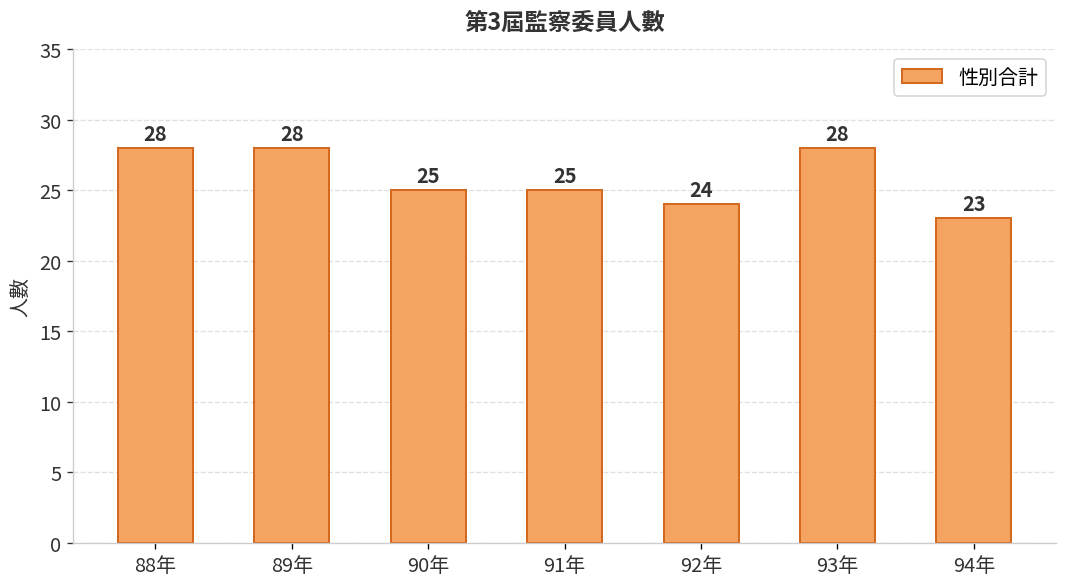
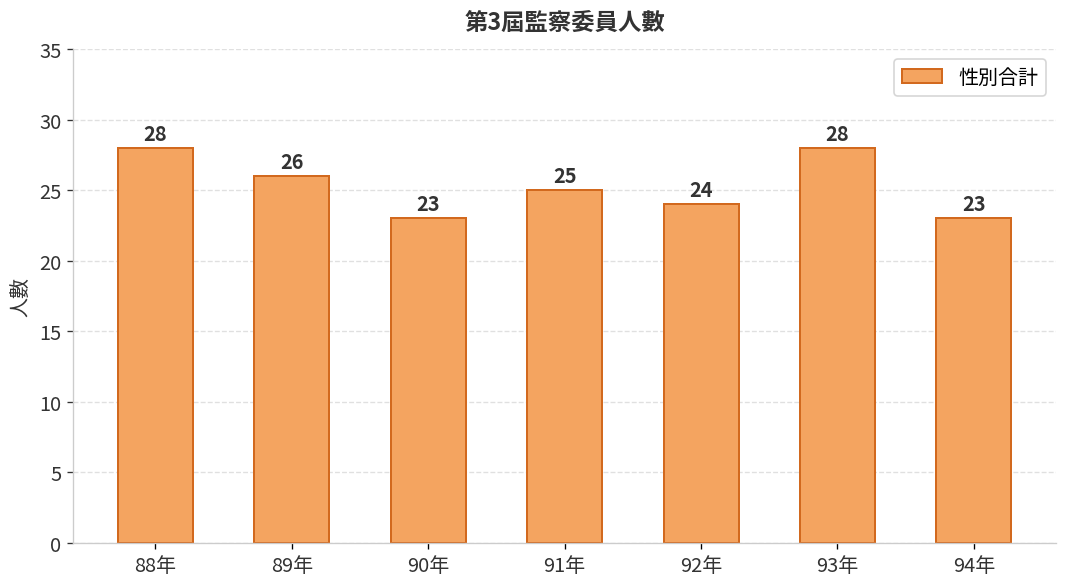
  {
    "88年": 28,
-   "89年": 28,
-   "90年": 25,
+   "89年": 26,
+   "90年": 23,
    "91年": 25,
    "92年": 24,
    "93年": 28,
    "94年": 23
  }
